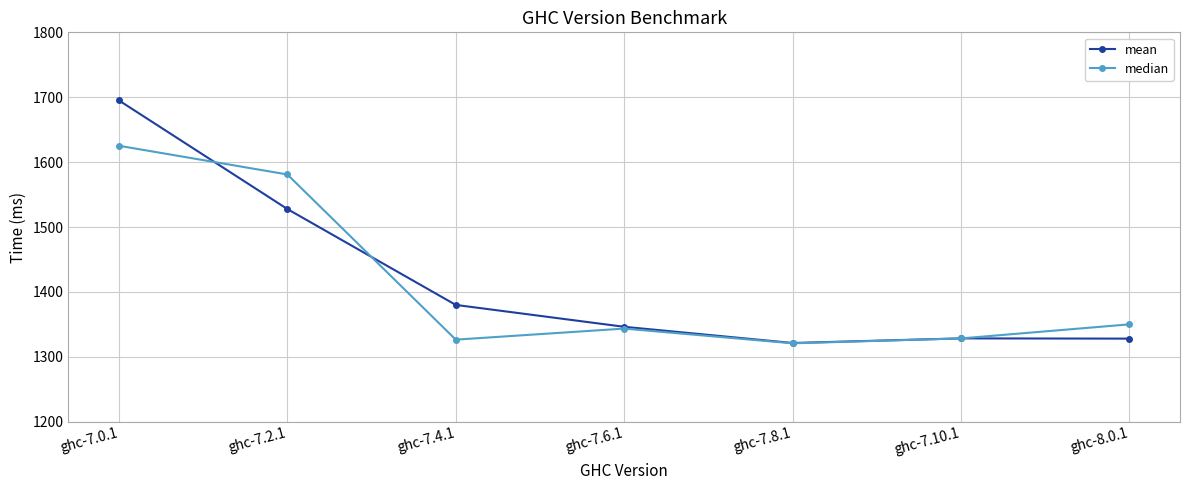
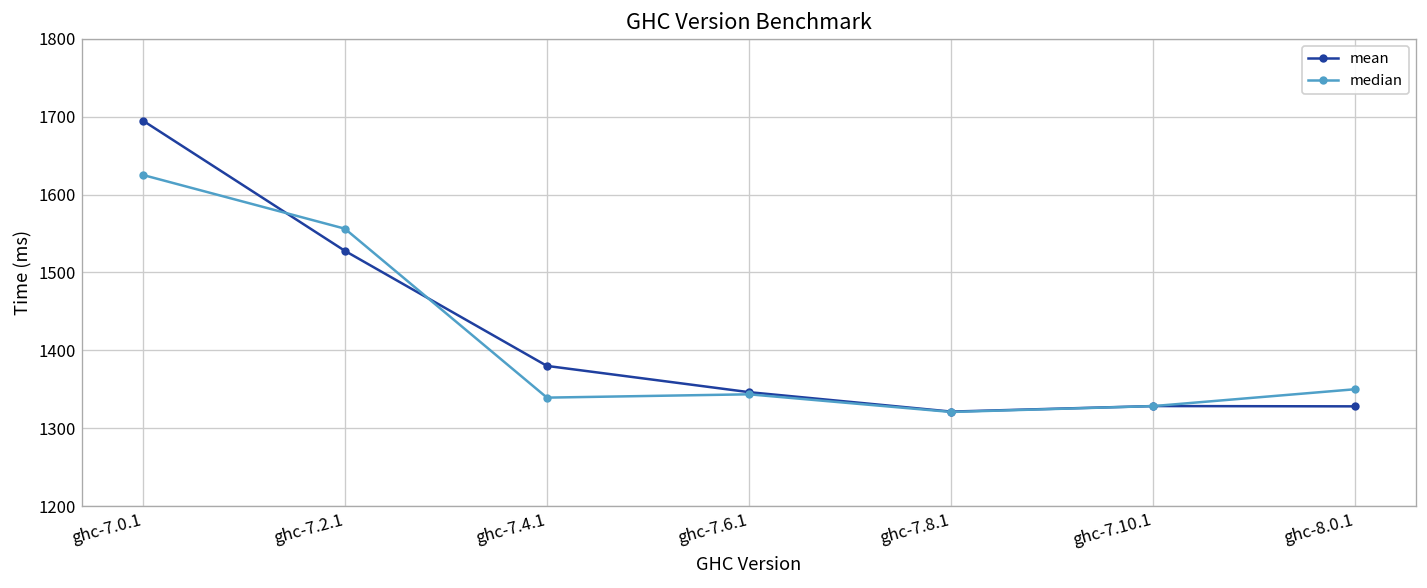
  {
    "mean": {
      "ghc-7.0.1": 1700,
      "ghc-7.2.1": 1530,
      "ghc-7.4.1": 1380,
      "ghc-8.0.1": 1330
    },
    "median": {
      "ghc-7.0.1": 1630,
-     "ghc-7.2.1": 1580,
-     "ghc-7.4.1": 1330,
+     "ghc-7.2.1": 1560,
+     "ghc-7.4.1": 1340,
      "ghc-8.0.1": 1350
    }
  }
